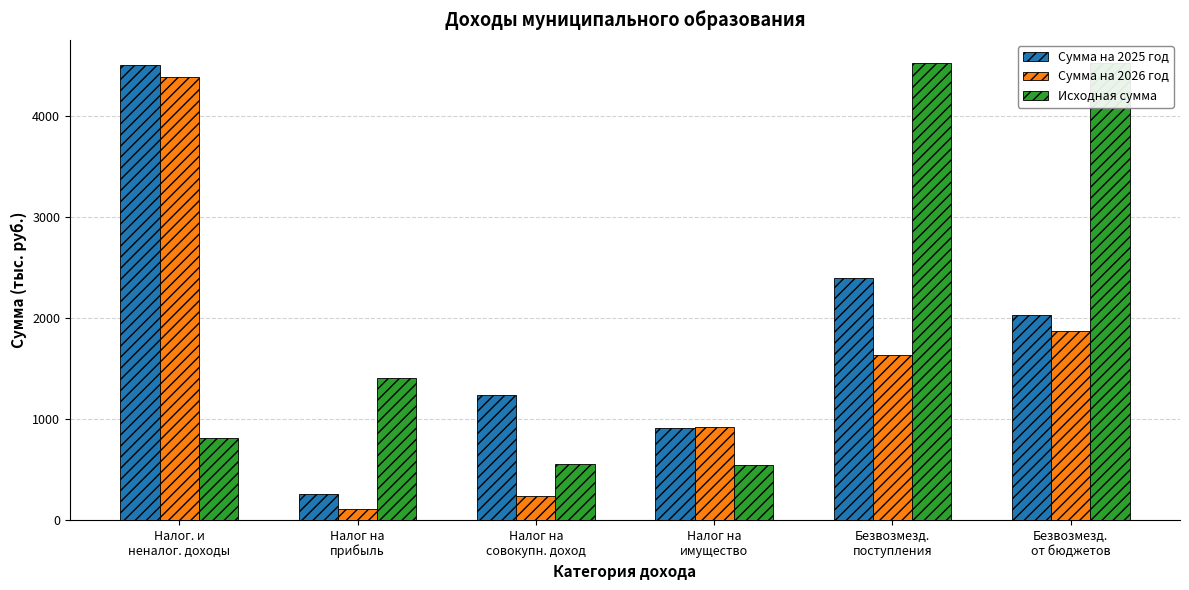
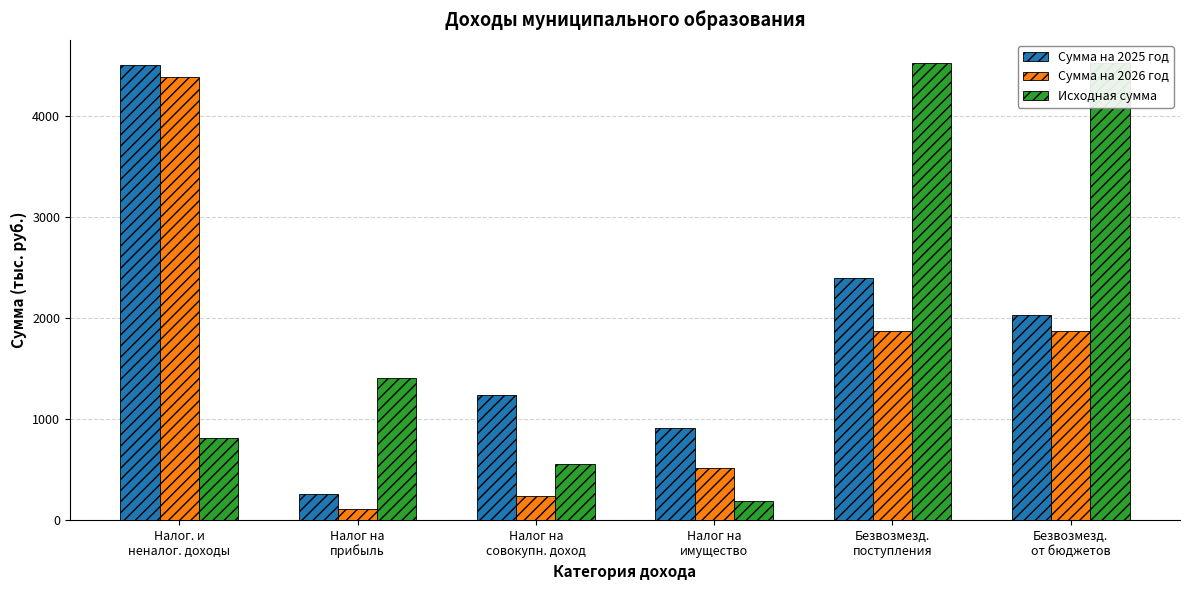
  {
    "Сумма на 2025 год": {
      "Налог. и неналог. доходы": 4510,
      "Налог на прибыль": 260,
      "Налог на совокупн. доход": 1240,
      "Налог на имущество": 910,
      "Безвозмезд. поступления": 2400,
      "Безвозмезд. от бюджетов": 2030
    },
    "Сумма на 2026 год": {
      "Налог. и неналог. доходы": 4390,
      "Налог на прибыль": 110,
      "Налог на совокупн. доход": 240,
-     "Налог на имущество": 930,
-     "Безвозмезд. поступления": 1640,
+     "Налог на имущество": 520,
+     "Безвозмезд. поступления": 1870,
      "Безвозмезд. от бюджетов": 1870
    },
    "Исходная сумма": {
      "Налог. и неналог. доходы": 820,
      "Налог на прибыль": 1410,
      "Налог на совокупн. доход": 560,
-     "Налог на имущество": 540,
+     "Налог на имущество": 190,
      "Безвозмезд. поступления": 4530
    }
  }
